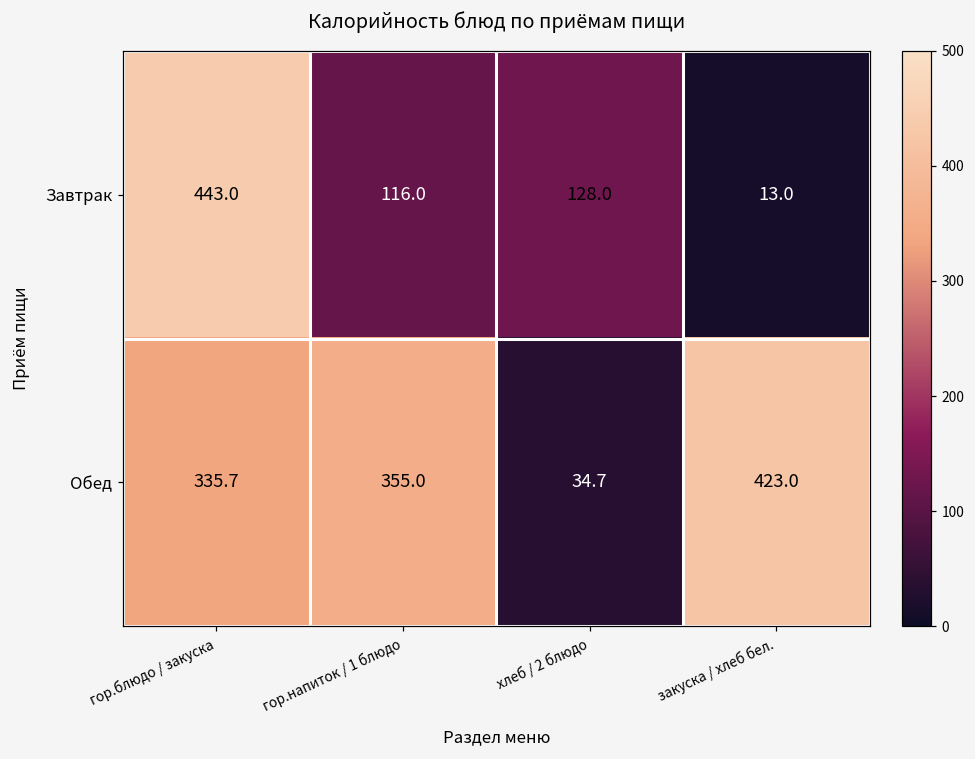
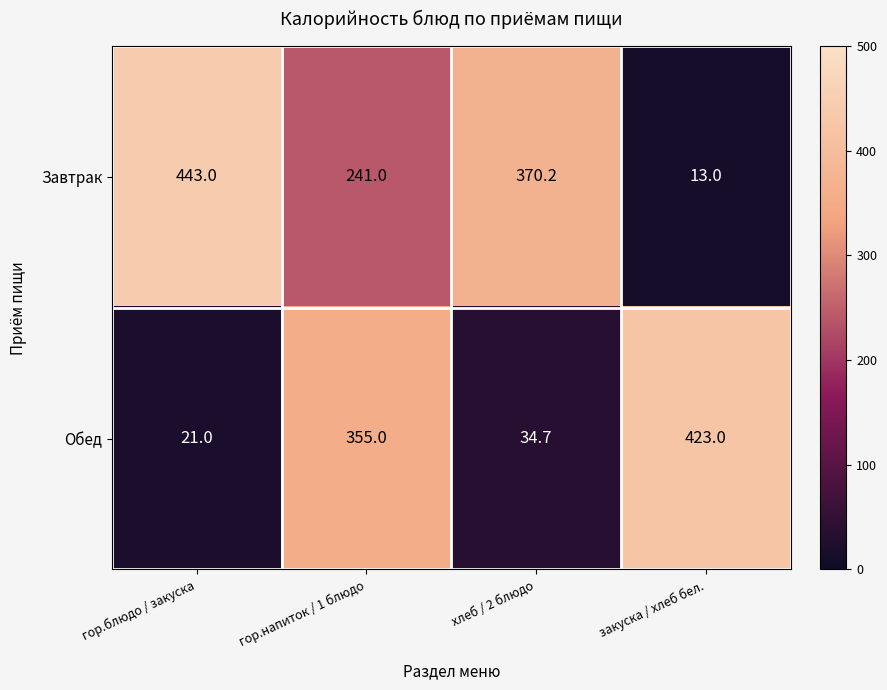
  {
    "Завтрак": {
      "гор.блюдо / закуска": 443.0,
-     "гор.напиток / 1 блюдо": 116.0,
-     "хлеб / 2 блюдо": 128.0,
+     "гор.напиток / 1 блюдо": 241.0,
+     "хлеб / 2 блюдо": 370.2,
      "закуска / хлеб бел.": 13.0
    },
    "Обед": {
-     "гор.блюдо / закуска": 335.7,
+     "гор.блюдо / закуска": 21.0,
      "гор.напиток / 1 блюдо": 355.0,
      "хлеб / 2 блюдо": 34.7,
      "закуска / хлеб бел.": 423.0
    }
  }
